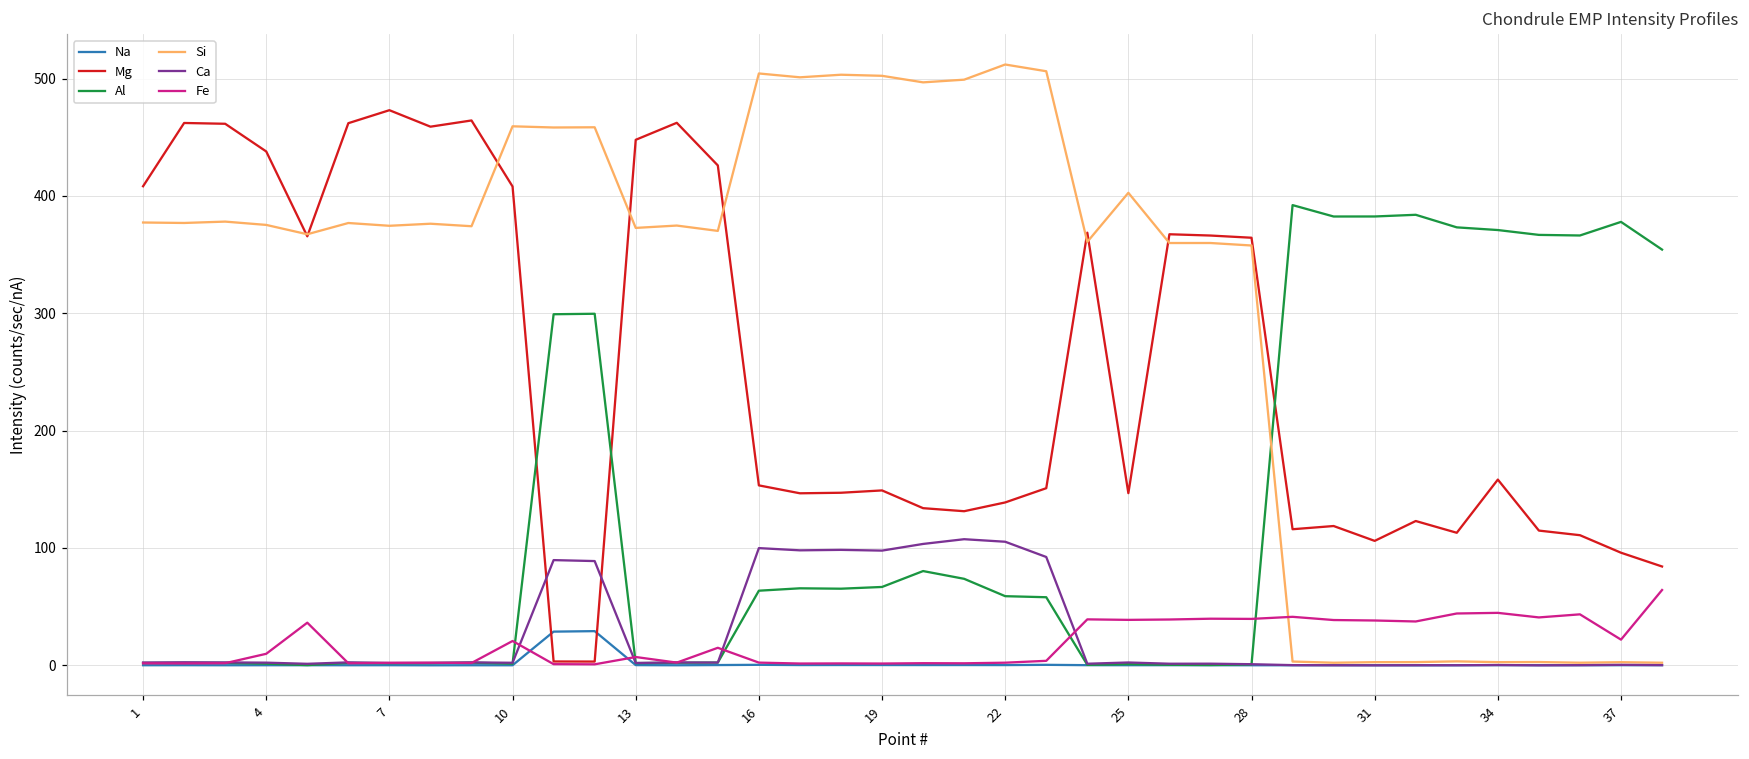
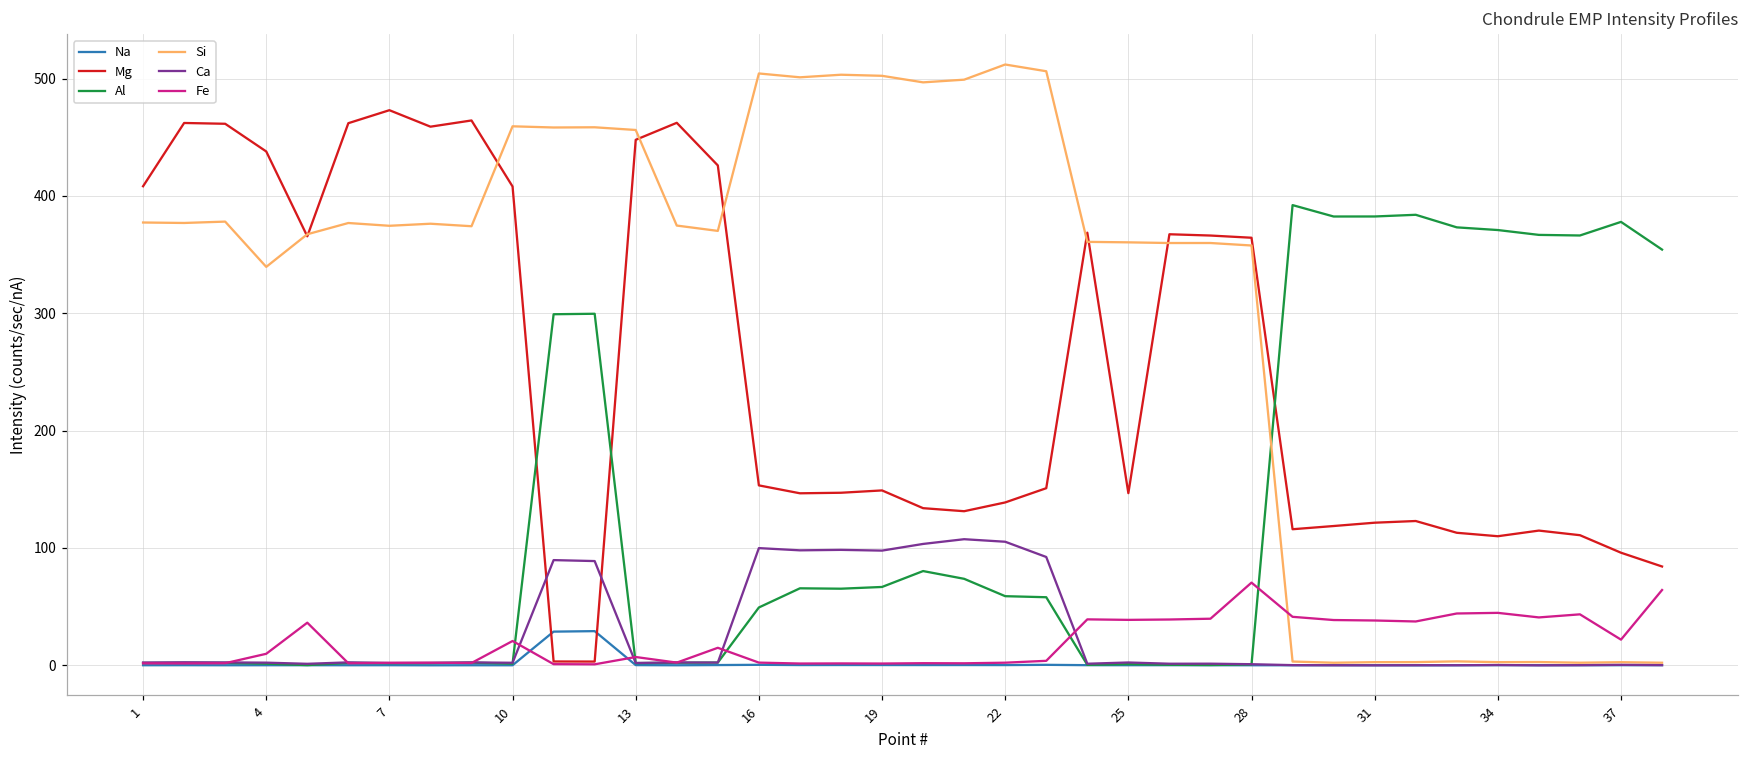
  {
    "Mg": {
      "1": 408,
      "4": 438,
      "7": 473,
      "10": 408,
      "13": 448,
      "16": 153,
      "19": 149,
      "22": 139,
      "25": 147,
      "28": 364,
-     "31": 106,
-     "34": 158,
+     "31": 121,
+     "34": 110,
      "37": 96
    },
    "Al": {
-     "16": 64,
+     "16": 49,
      "19": 67,
      "22": 59,
      "31": 382,
      "34": 371,
      "37": 378
    },
    "Si": {
      "1": 377,
-     "4": 375,
+     "4": 339,
      "7": 375,
      "10": 459,
-     "13": 373,
+     "13": 456,
      "16": 504,
      "19": 502,
      "22": 512,
-     "25": 403,
+     "25": 360,
      "28": 358,
      "31": 3,
      "34": 3
    },
    "Ca": {
      "16": 100,
      "19": 98,
      "22": 105
    },
    "Fe": {
      "4": 10,
      "10": 21,
      "13": 7,
      "25": 39,
-     "28": 40,
+     "28": 70,
      "31": 38,
      "34": 45,
      "37": 22
    }
  }
